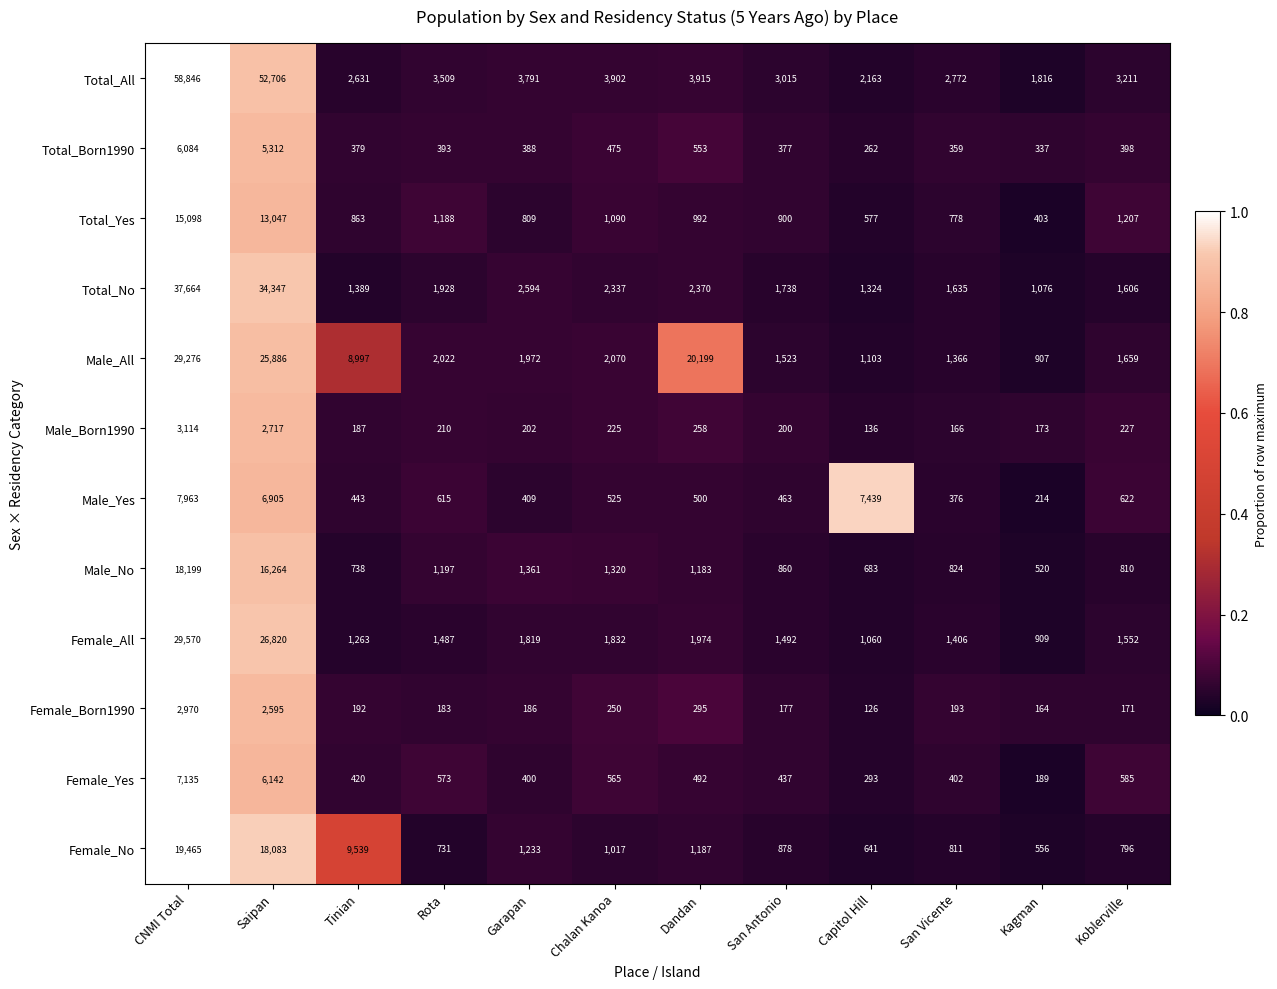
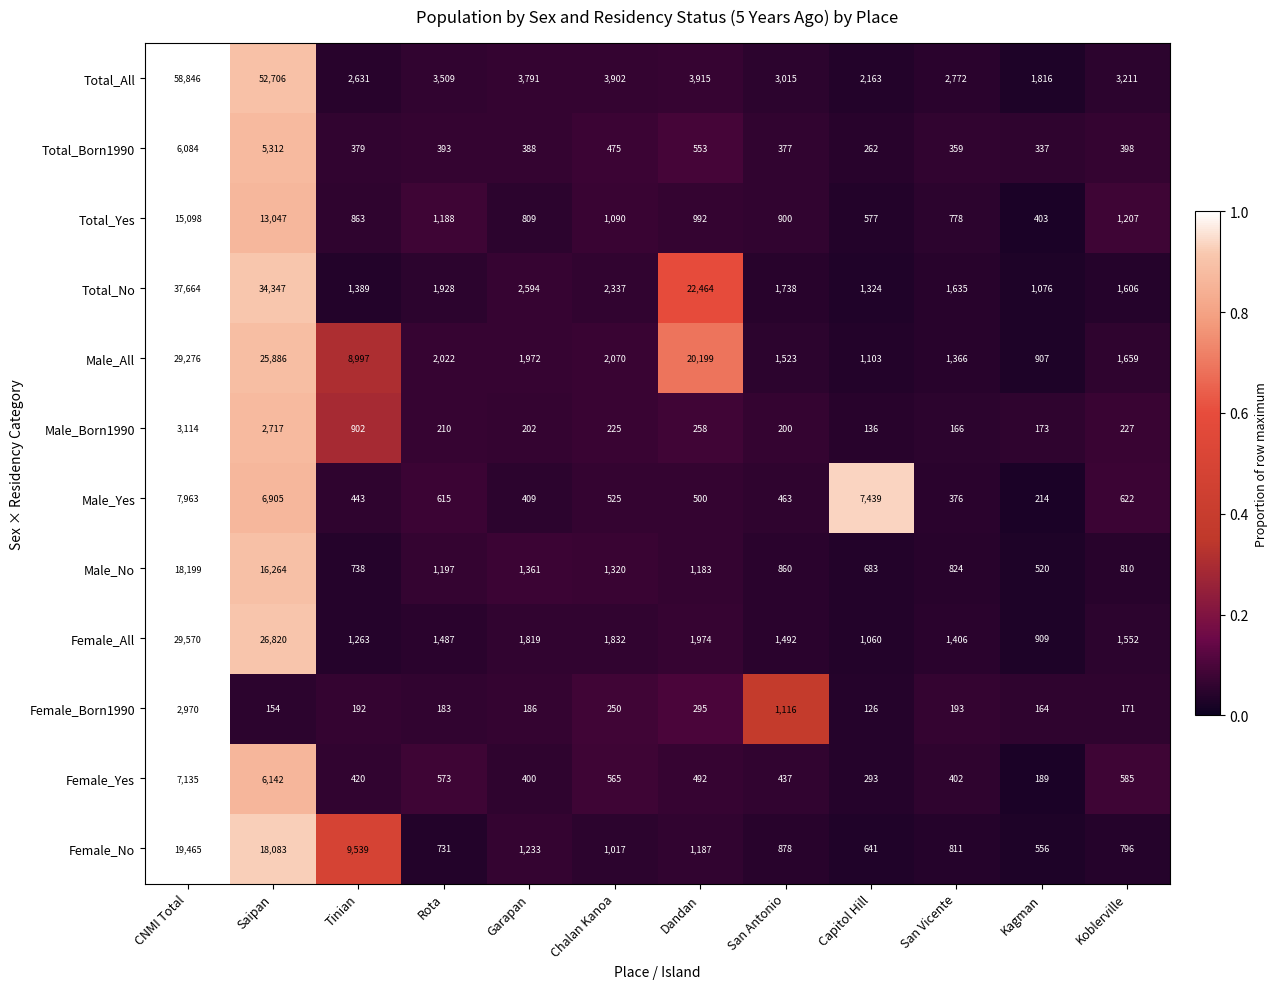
  {
    "Total_All": {
      "CNMI Total": "58,846",
      "Saipan": "52,706",
      "Tinian": "2,631",
      "Rota": "3,509",
      "Garapan": "3,791",
      "Chalan Kanoa": "3,902",
      "Dandan": "3,915",
      "San Antonio": "3,015",
      "Capitol Hill": "2,163",
      "San Vicente": "2,772",
      "Kagman": "1,816",
      "Koblerville": "3,211"
    },
    "Total_Born1990": {
      "CNMI Total": "6,084",
      "Saipan": "5,312",
      "Tinian": "379",
      "Rota": "393",
      "Garapan": "388",
      "Chalan Kanoa": "475",
      "Dandan": "553",
      "San Antonio": "377",
      "Capitol Hill": "262",
      "San Vicente": "359",
      "Kagman": "337",
      "Koblerville": "398"
    },
    "Total_Yes": {
      "CNMI Total": "15,098",
      "Saipan": "13,047",
      "Tinian": "863",
      "Rota": "1,188",
      "Garapan": "809",
      "Chalan Kanoa": "1,090",
      "Dandan": "992",
      "San Antonio": "900",
      "Capitol Hill": "577",
      "San Vicente": "778",
      "Kagman": "403",
      "Koblerville": "1,207"
    },
    "Total_No": {
      "CNMI Total": "37,664",
      "Saipan": "34,347",
      "Tinian": "1,389",
      "Rota": "1,928",
      "Garapan": "2,594",
      "Chalan Kanoa": "2,337",
-     "Dandan": "2,370",
+     "Dandan": "22,464",
      "San Antonio": "1,738",
      "Capitol Hill": "1,324",
      "San Vicente": "1,635",
      "Kagman": "1,076",
      "Koblerville": "1,606"
    },
    "Male_All": {
      "CNMI Total": "29,276",
      "Saipan": "25,886",
      "Tinian": "8,997",
      "Rota": "2,022",
      "Garapan": "1,972",
      "Chalan Kanoa": "2,070",
      "Dandan": "20,199",
      "San Antonio": "1,523",
      "Capitol Hill": "1,103",
      "San Vicente": "1,366",
      "Kagman": "907",
      "Koblerville": "1,659"
    },
    "Male_Born1990": {
      "CNMI Total": "3,114",
      "Saipan": "2,717",
-     "Tinian": "187",
+     "Tinian": "902",
      "Rota": "210",
      "Garapan": "202",
      "Chalan Kanoa": "225",
      "Dandan": "258",
      "San Antonio": "200",
      "Capitol Hill": "136",
      "San Vicente": "166",
      "Kagman": "173",
      "Koblerville": "227"
    },
    "Male_Yes": {
      "CNMI Total": "7,963",
      "Saipan": "6,905",
      "Tinian": "443",
      "Rota": "615",
      "Garapan": "409",
      "Chalan Kanoa": "525",
      "Dandan": "500",
      "San Antonio": "463",
      "Capitol Hill": "7,439",
      "San Vicente": "376",
      "Kagman": "214",
      "Koblerville": "622"
    },
    "Male_No": {
      "CNMI Total": "18,199",
      "Saipan": "16,264",
      "Tinian": "738",
      "Rota": "1,197",
      "Garapan": "1,361",
      "Chalan Kanoa": "1,320",
      "Dandan": "1,183",
      "San Antonio": "860",
      "Capitol Hill": "683",
      "San Vicente": "824",
      "Kagman": "520",
      "Koblerville": "810"
    },
    "Female_All": {
      "CNMI Total": "29,570",
      "Saipan": "26,820",
      "Tinian": "1,263",
      "Rota": "1,487",
      "Garapan": "1,819",
      "Chalan Kanoa": "1,832",
      "Dandan": "1,974",
      "San Antonio": "1,492",
      "Capitol Hill": "1,060",
      "San Vicente": "1,406",
      "Kagman": "909",
      "Koblerville": "1,552"
    },
    "Female_Born1990": {
      "CNMI Total": "2,970",
-     "Saipan": "2,595",
+     "Saipan": "154",
      "Tinian": "192",
      "Rota": "183",
      "Garapan": "186",
      "Chalan Kanoa": "250",
      "Dandan": "295",
-     "San Antonio": "177",
+     "San Antonio": "1,116",
      "Capitol Hill": "126",
      "San Vicente": "193",
      "Kagman": "164",
      "Koblerville": "171"
    },
    "Female_Yes": {
      "CNMI Total": "7,135",
      "Saipan": "6,142",
      "Tinian": "420",
      "Rota": "573",
      "Garapan": "400",
      "Chalan Kanoa": "565",
      "Dandan": "492",
      "San Antonio": "437",
      "Capitol Hill": "293",
      "San Vicente": "402",
      "Kagman": "189",
      "Koblerville": "585"
    },
    "Female_No": {
      "CNMI Total": "19,465",
      "Saipan": "18,083",
      "Tinian": "9,539",
      "Rota": "731",
      "Garapan": "1,233",
      "Chalan Kanoa": "1,017",
      "Dandan": "1,187",
      "San Antonio": "878",
      "Capitol Hill": "641",
      "San Vicente": "811",
      "Kagman": "556",
      "Koblerville": "796"
    }
  }
